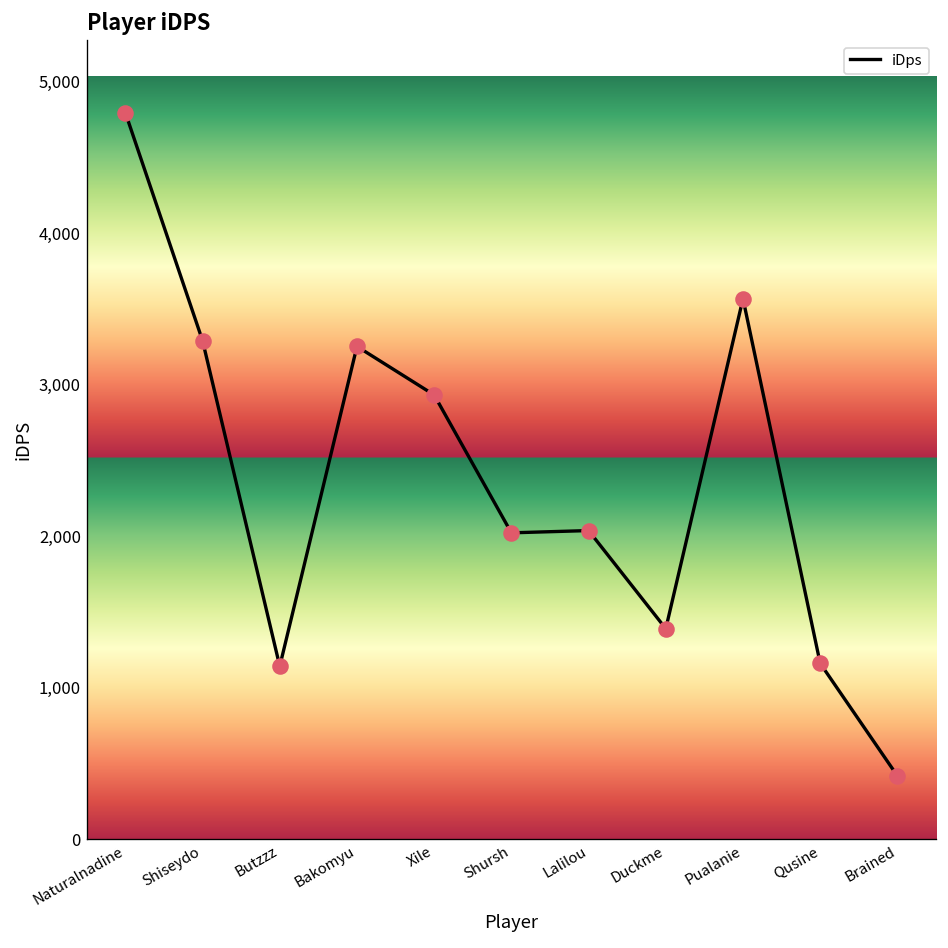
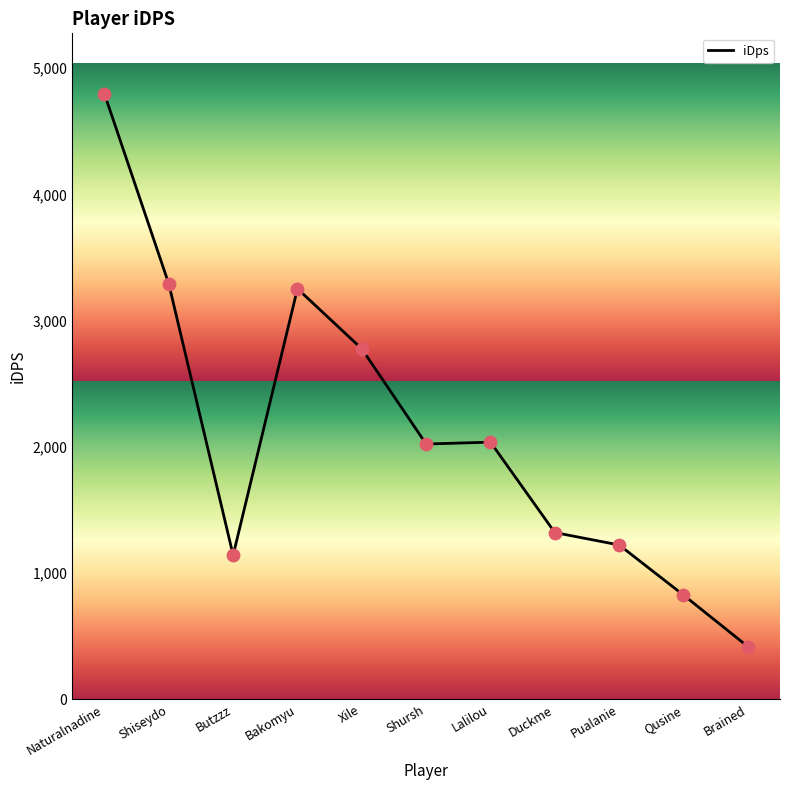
  {
    "Naturalnadine": "4,800",
    "Shiseydo": "3,290",
    "Butzzz": "1,140",
    "Bakomyu": "3,250",
-   "Xile": "2,930",
+   "Xile": "2,780",
    "Shursh": "2,020",
    "Lalilou": "2,040",
-   "Duckme": "1,390",
-   "Pualanie": "3,570",
-   "Qusine": "1,160",
+   "Duckme": "1,320",
+   "Pualanie": "1,220",
+   "Qusine": "830",
    "Brained": "420"
  }
